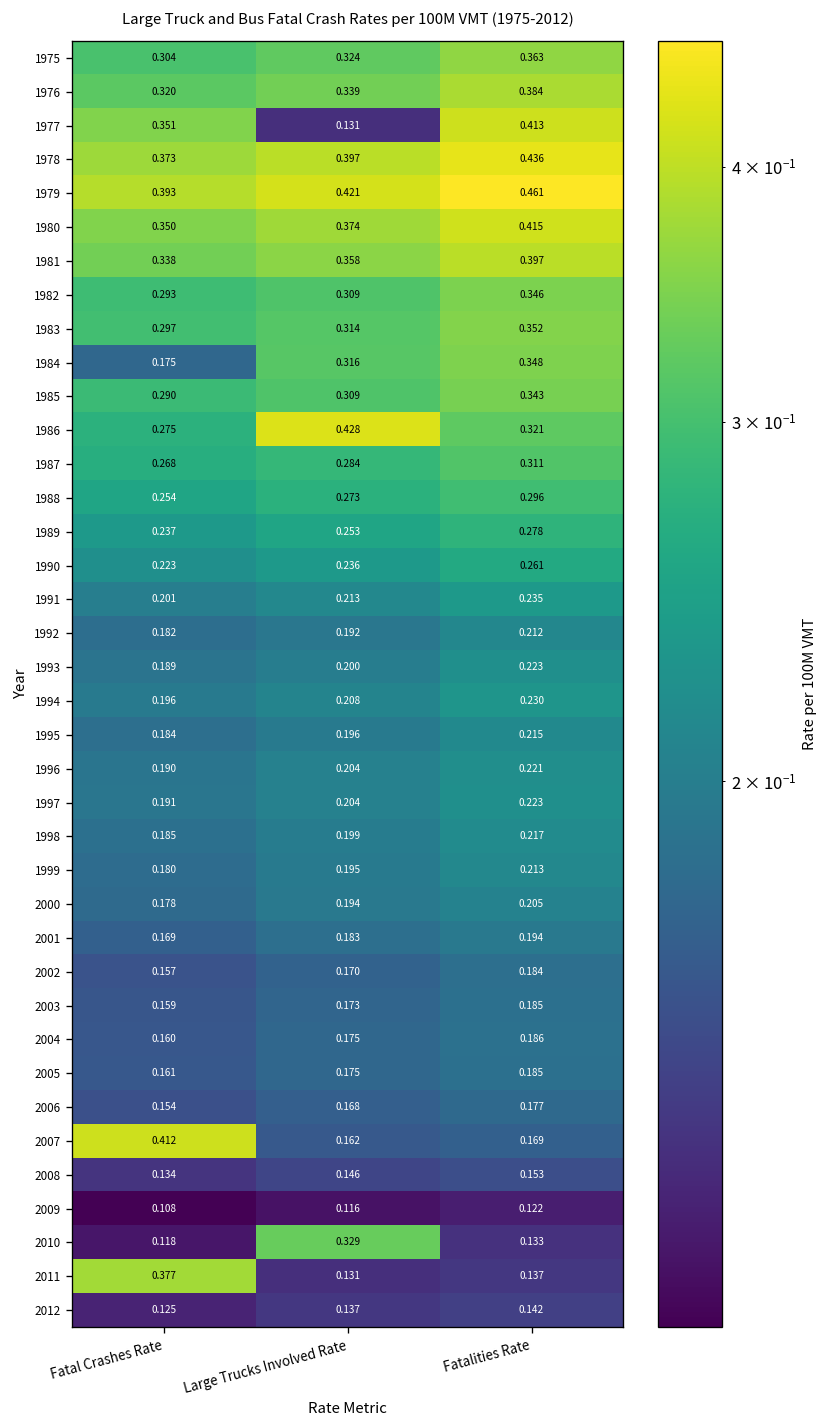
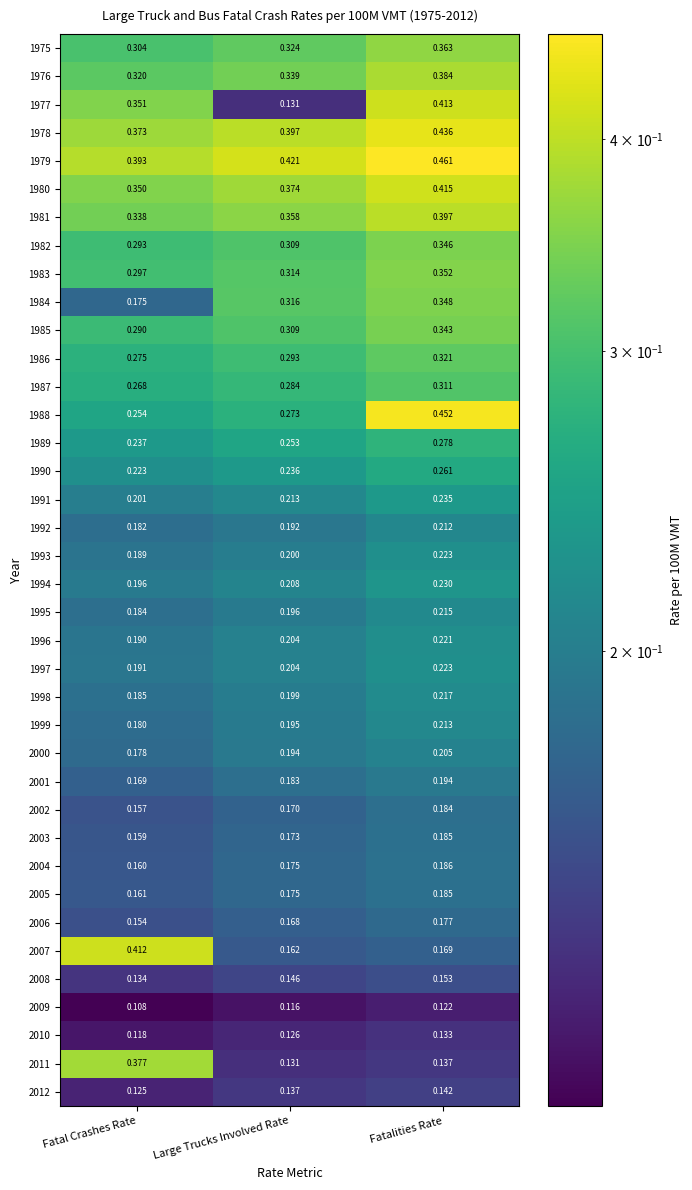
  {
    "1975": {
      "Fatal Crashes Rate": 0.304,
      "Large Trucks Involved Rate": 0.324,
      "Fatalities Rate": 0.363
    },
    "1976": {
      "Fatal Crashes Rate": 0.320,
      "Large Trucks Involved Rate": 0.339,
      "Fatalities Rate": 0.384
    },
    "1977": {
      "Fatal Crashes Rate": 0.351,
      "Large Trucks Involved Rate": 0.131,
      "Fatalities Rate": 0.413
    },
    "1978": {
      "Fatal Crashes Rate": 0.373,
      "Large Trucks Involved Rate": 0.397,
      "Fatalities Rate": 0.436
    },
    "1979": {
      "Fatal Crashes Rate": 0.393,
      "Large Trucks Involved Rate": 0.421,
      "Fatalities Rate": 0.461
    },
    "1980": {
      "Fatal Crashes Rate": 0.350,
      "Large Trucks Involved Rate": 0.374,
      "Fatalities Rate": 0.415
    },
    "1981": {
      "Fatal Crashes Rate": 0.338,
      "Large Trucks Involved Rate": 0.358,
      "Fatalities Rate": 0.397
    },
    "1982": {
      "Fatal Crashes Rate": 0.293,
      "Large Trucks Involved Rate": 0.309,
      "Fatalities Rate": 0.346
    },
    "1983": {
      "Fatal Crashes Rate": 0.297,
      "Large Trucks Involved Rate": 0.314,
      "Fatalities Rate": 0.352
    },
    "1984": {
      "Fatal Crashes Rate": 0.175,
      "Large Trucks Involved Rate": 0.316,
      "Fatalities Rate": 0.348
    },
    "1985": {
      "Fatal Crashes Rate": 0.290,
      "Large Trucks Involved Rate": 0.309,
      "Fatalities Rate": 0.343
    },
    "1986": {
      "Fatal Crashes Rate": 0.275,
-     "Large Trucks Involved Rate": 0.428,
+     "Large Trucks Involved Rate": 0.293,
      "Fatalities Rate": 0.321
    },
    "1987": {
      "Fatal Crashes Rate": 0.268,
      "Large Trucks Involved Rate": 0.284,
      "Fatalities Rate": 0.311
    },
    "1988": {
      "Fatal Crashes Rate": 0.254,
      "Large Trucks Involved Rate": 0.273,
-     "Fatalities Rate": 0.296
+     "Fatalities Rate": 0.452
    },
    "1989": {
      "Fatal Crashes Rate": 0.237,
      "Large Trucks Involved Rate": 0.253,
      "Fatalities Rate": 0.278
    },
    "1990": {
      "Fatal Crashes Rate": 0.223,
      "Large Trucks Involved Rate": 0.236,
      "Fatalities Rate": 0.261
    },
    "1991": {
      "Fatal Crashes Rate": 0.201,
      "Large Trucks Involved Rate": 0.213,
      "Fatalities Rate": 0.235
    },
    "1992": {
      "Fatal Crashes Rate": 0.182,
      "Large Trucks Involved Rate": 0.192,
      "Fatalities Rate": 0.212
    },
    "1993": {
      "Fatal Crashes Rate": 0.189,
      "Large Trucks Involved Rate": 0.200,
      "Fatalities Rate": 0.223
    },
    "1994": {
      "Fatal Crashes Rate": 0.196,
      "Large Trucks Involved Rate": 0.208,
      "Fatalities Rate": 0.230
    },
    "1995": {
      "Fatal Crashes Rate": 0.184,
      "Large Trucks Involved Rate": 0.196,
      "Fatalities Rate": 0.215
    },
    "1996": {
      "Fatal Crashes Rate": 0.190,
      "Large Trucks Involved Rate": 0.204,
      "Fatalities Rate": 0.221
    },
    "1997": {
      "Fatal Crashes Rate": 0.191,
      "Large Trucks Involved Rate": 0.204,
      "Fatalities Rate": 0.223
    },
    "1998": {
      "Fatal Crashes Rate": 0.185,
      "Large Trucks Involved Rate": 0.199,
      "Fatalities Rate": 0.217
    },
    "1999": {
      "Fatal Crashes Rate": 0.180,
      "Large Trucks Involved Rate": 0.195,
      "Fatalities Rate": 0.213
    },
    "2000": {
      "Fatal Crashes Rate": 0.178,
      "Large Trucks Involved Rate": 0.194,
      "Fatalities Rate": 0.205
    },
    "2001": {
      "Fatal Crashes Rate": 0.169,
      "Large Trucks Involved Rate": 0.183,
      "Fatalities Rate": 0.194
    },
    "2002": {
      "Fatal Crashes Rate": 0.157,
      "Large Trucks Involved Rate": 0.170,
      "Fatalities Rate": 0.184
    },
    "2003": {
      "Fatal Crashes Rate": 0.159,
      "Large Trucks Involved Rate": 0.173,
      "Fatalities Rate": 0.185
    },
    "2004": {
      "Fatal Crashes Rate": 0.160,
      "Large Trucks Involved Rate": 0.175,
      "Fatalities Rate": 0.186
    },
    "2005": {
      "Fatal Crashes Rate": 0.161,
      "Large Trucks Involved Rate": 0.175,
      "Fatalities Rate": 0.185
    },
    "2006": {
      "Fatal Crashes Rate": 0.154,
      "Large Trucks Involved Rate": 0.168,
      "Fatalities Rate": 0.177
    },
    "2007": {
      "Fatal Crashes Rate": 0.412,
      "Large Trucks Involved Rate": 0.162,
      "Fatalities Rate": 0.169
    },
    "2008": {
      "Fatal Crashes Rate": 0.134,
      "Large Trucks Involved Rate": 0.146,
      "Fatalities Rate": 0.153
    },
    "2009": {
      "Fatal Crashes Rate": 0.108,
      "Large Trucks Involved Rate": 0.116,
      "Fatalities Rate": 0.122
    },
    "2010": {
      "Fatal Crashes Rate": 0.118,
-     "Large Trucks Involved Rate": 0.329,
+     "Large Trucks Involved Rate": 0.126,
      "Fatalities Rate": 0.133
    },
    "2011": {
      "Fatal Crashes Rate": 0.377,
      "Large Trucks Involved Rate": 0.131,
      "Fatalities Rate": 0.137
    },
    "2012": {
      "Fatal Crashes Rate": 0.125,
      "Large Trucks Involved Rate": 0.137,
      "Fatalities Rate": 0.142
    }
  }
